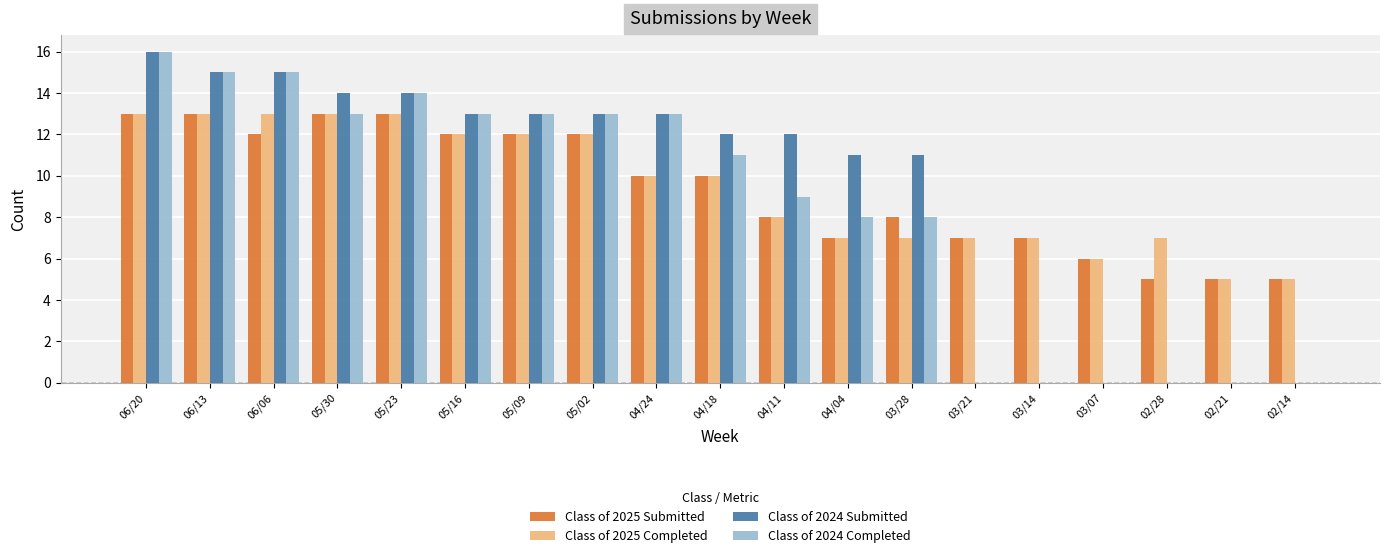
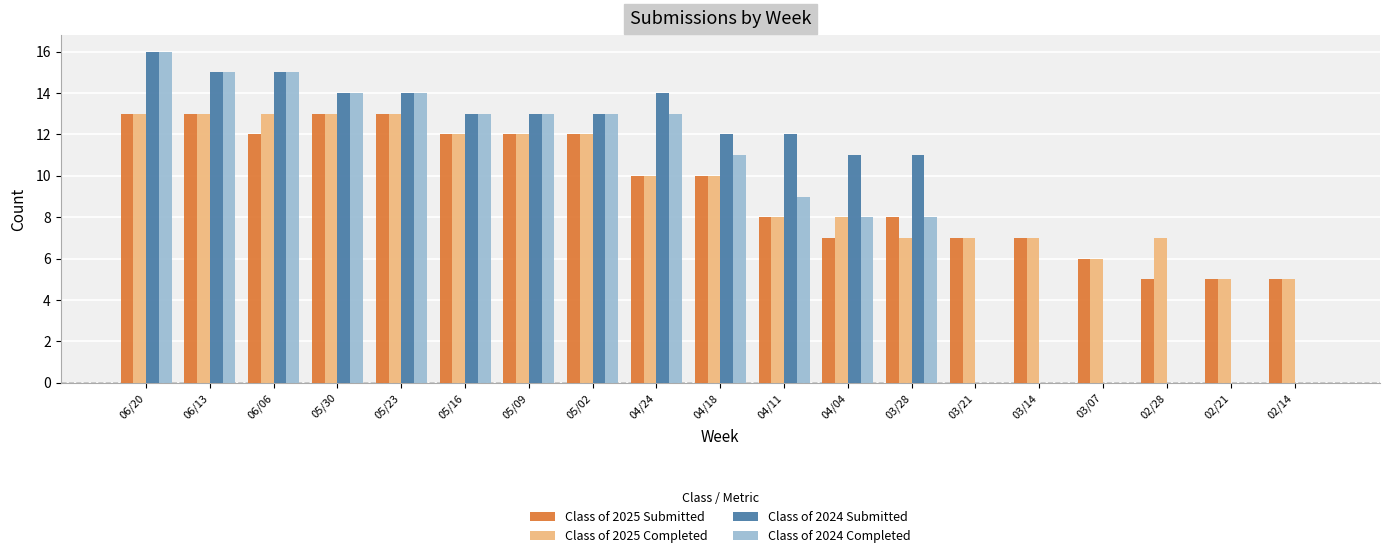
  {
    "Class of 2025 Submitted": {
      "06/20": 13,
      "06/13": 13,
      "06/06": 12,
      "05/30": 13,
      "05/23": 13,
      "05/16": 12,
      "05/09": 12,
      "05/02": 12,
      "04/24": 10,
      "04/18": 10,
      "04/11": 8,
      "04/04": 7,
      "03/28": 8,
      "03/21": 7,
      "03/14": 7,
      "03/07": 6,
      "02/28": 5,
      "02/21": 5,
      "02/14": 5
    },
    "Class of 2025 Completed": {
      "06/20": 13,
      "06/13": 13,
      "06/06": 13,
      "05/30": 13,
      "05/23": 13,
      "05/16": 12,
      "05/09": 12,
      "05/02": 12,
      "04/24": 10,
      "04/18": 10,
      "04/11": 8,
-     "04/04": 7,
+     "04/04": 8,
      "03/28": 7,
      "03/21": 7,
      "03/14": 7,
      "03/07": 6,
      "02/28": 7,
      "02/21": 5,
      "02/14": 5
    },
    "Class of 2024 Submitted": {
      "06/20": 16,
      "06/13": 15,
      "06/06": 15,
      "05/30": 14,
      "05/23": 14,
      "05/16": 13,
      "05/09": 13,
      "05/02": 13,
-     "04/24": 13,
+     "04/24": 14,
      "04/18": 12,
      "04/11": 12,
      "04/04": 11,
      "03/28": 11,
      "03/21": 0,
      "03/14": 0,
      "03/07": 0,
      "02/28": 0,
      "02/21": 0,
      "02/14": 0
    },
    "Class of 2024 Completed": {
      "06/20": 16,
      "06/13": 15,
      "06/06": 15,
-     "05/30": 13,
+     "05/30": 14,
      "05/23": 14,
      "05/16": 13,
      "05/09": 13,
      "05/02": 13,
      "04/24": 13,
      "04/18": 11,
      "04/11": 9,
      "04/04": 8,
      "03/28": 8,
      "03/21": 0,
      "03/14": 0,
      "03/07": 0,
      "02/28": 0,
      "02/21": 0,
      "02/14": 0
    }
  }
